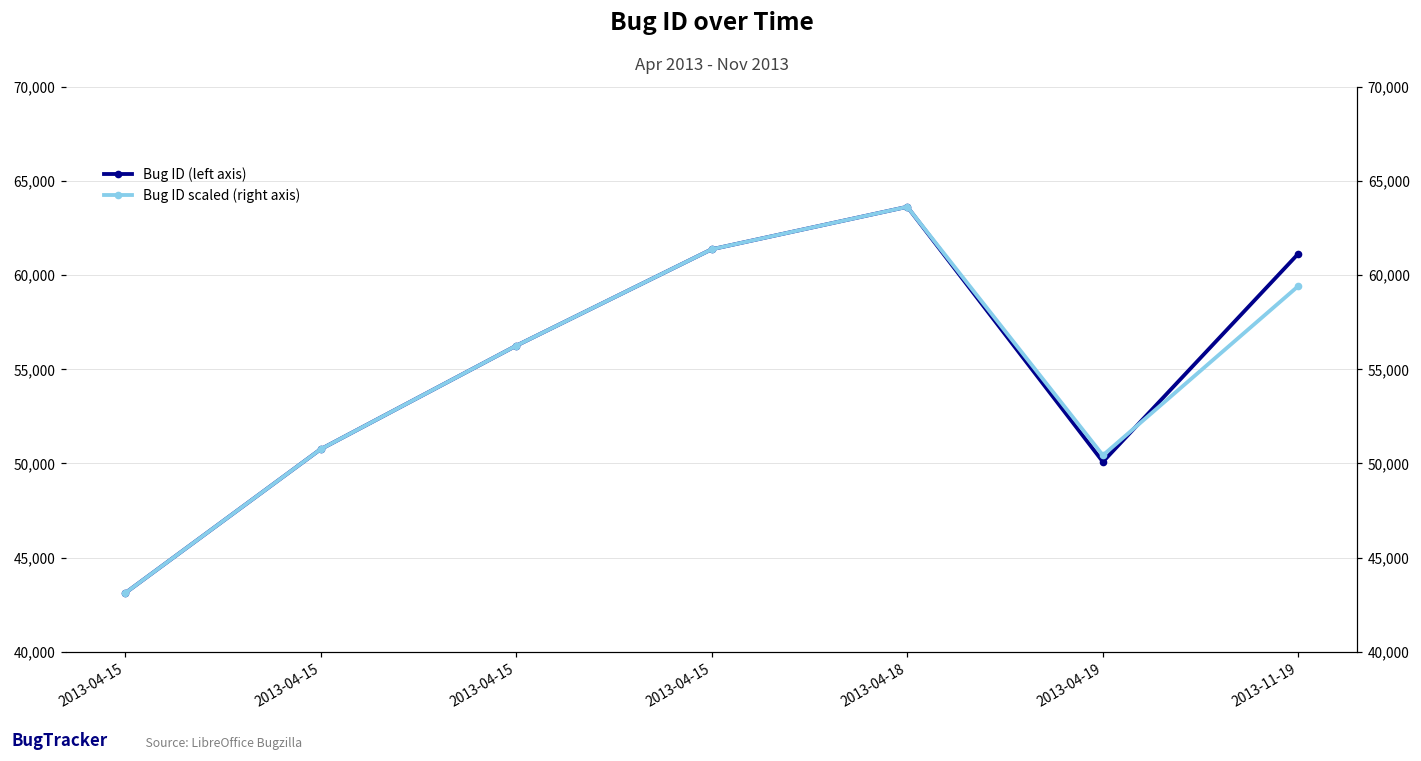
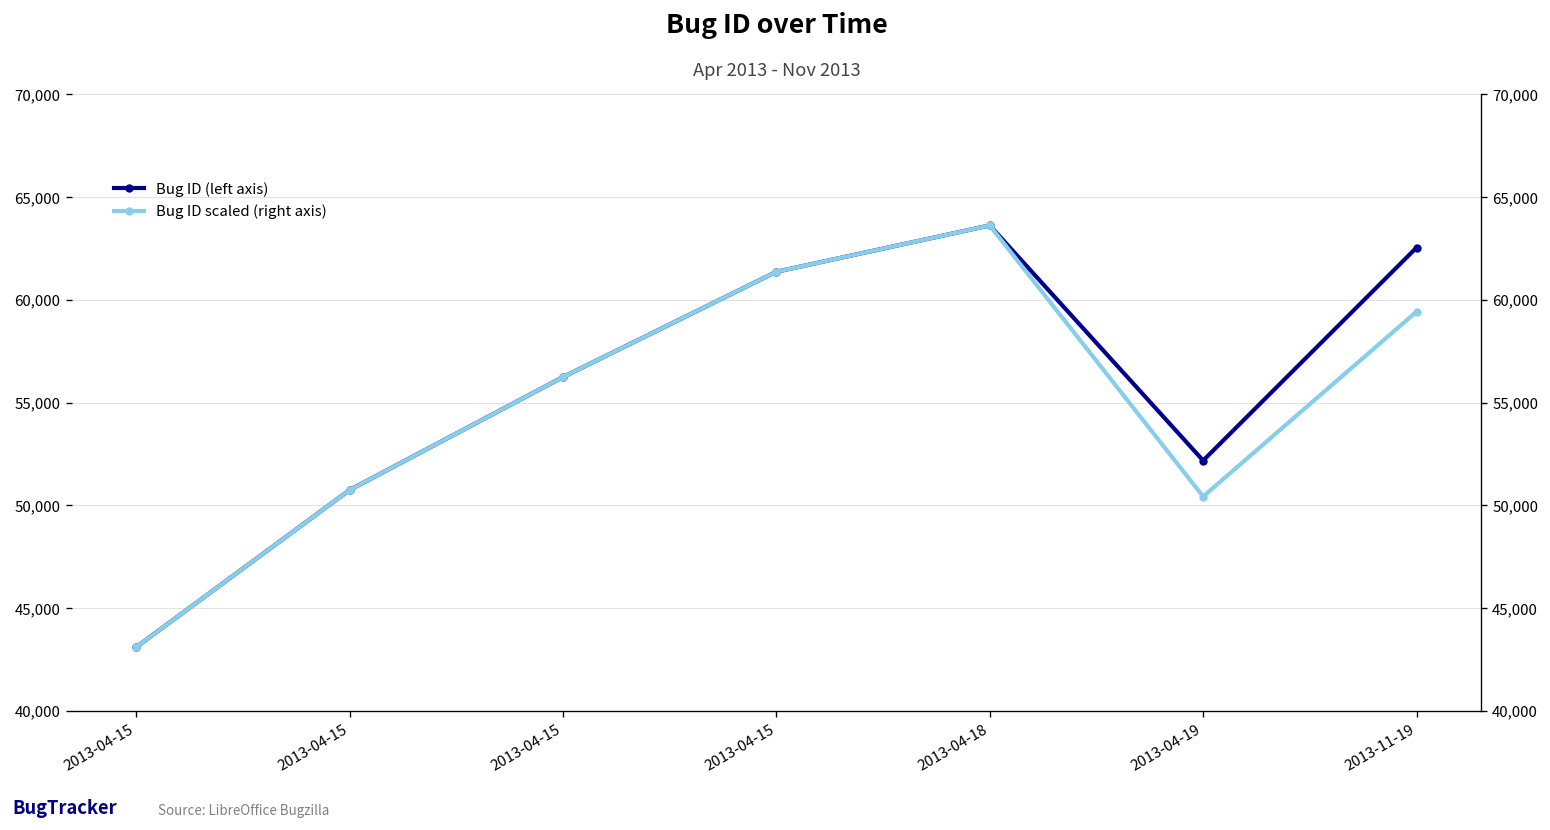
  {
    "Bug ID (left axis)": {
      "2013-04-18": "63,600",
-     "2013-04-19": "50,100",
-     "2013-11-19": "61,100"
+     "2013-04-19": "52,200",
+     "2013-11-19": "62,500"
    },
    "Bug ID scaled (right axis)": {
      "2013-04-18": "63,600",
      "2013-04-19": "50,400",
      "2013-11-19": "59,400"
    }
  }
